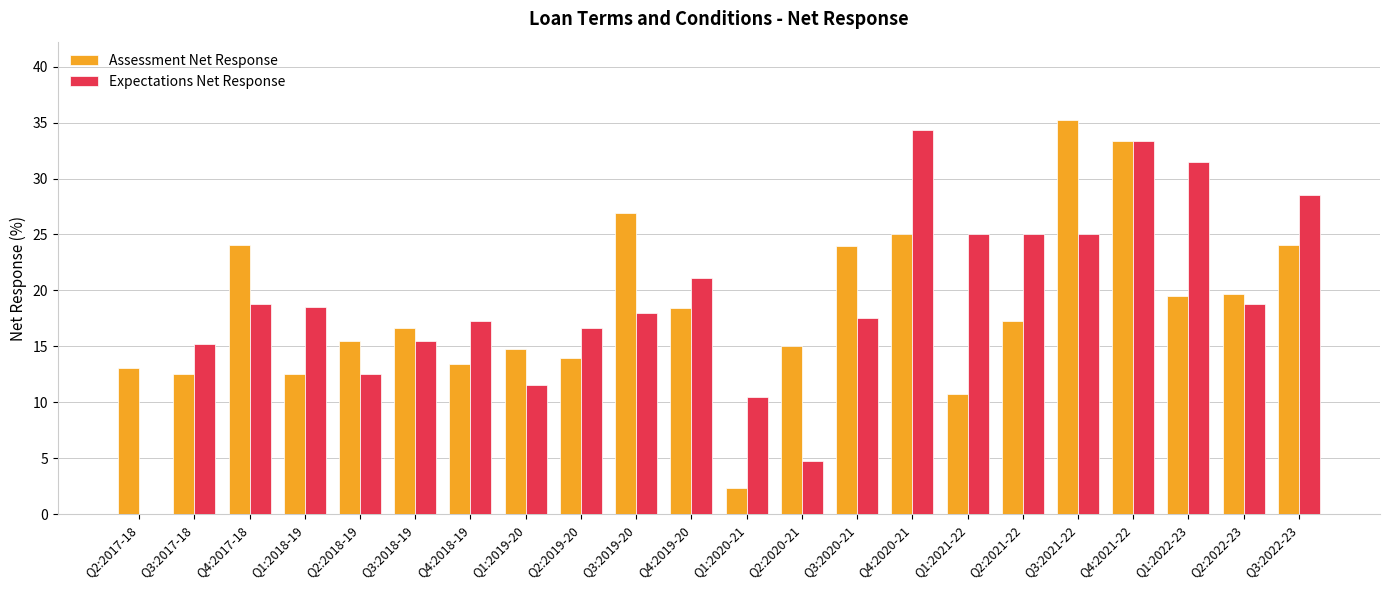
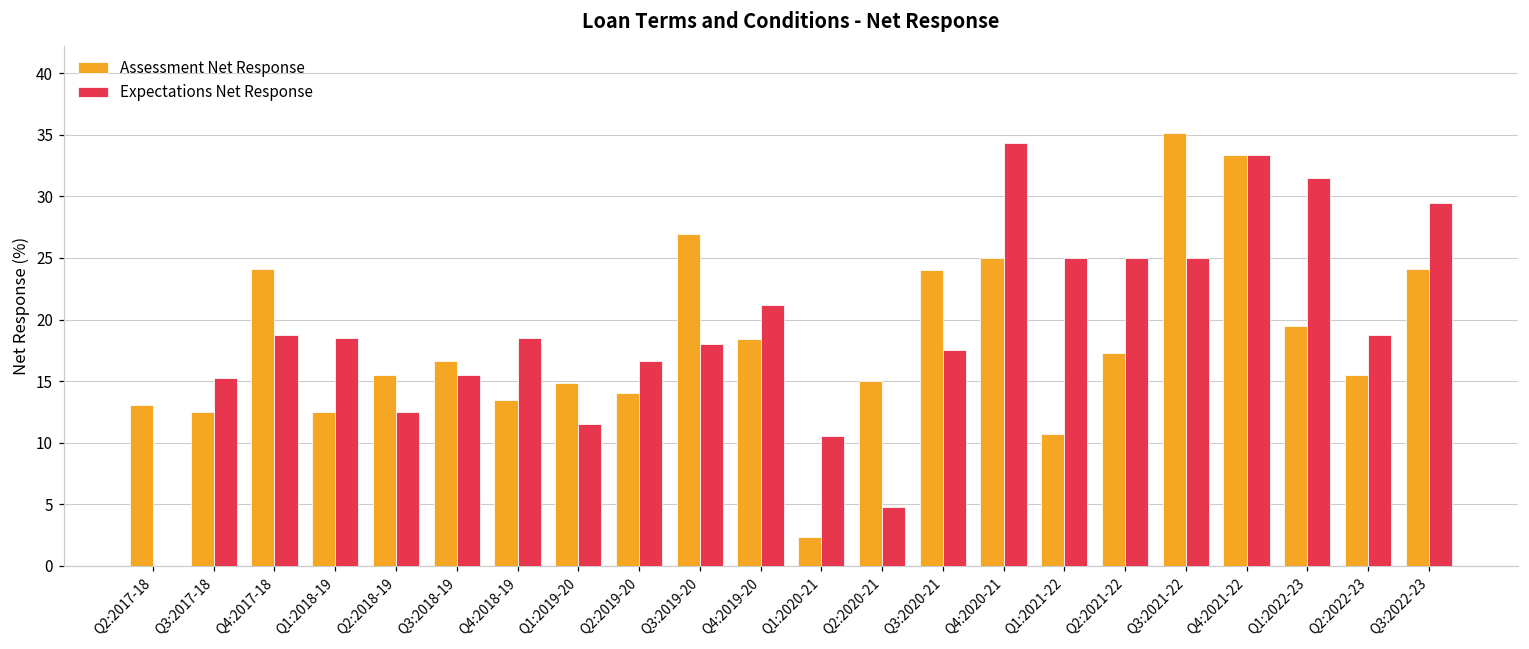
  {
    "Assessment Net Response": {
      "Q2:2017-18": 13.0,
      "Q3:2017-18": 12.5,
      "Q4:2017-18": 24.1,
      "Q1:2018-19": 12.5,
      "Q2:2018-19": 15.5,
      "Q3:2018-19": 16.7,
      "Q4:2018-19": 13.5,
      "Q1:2019-20": 14.8,
      "Q2:2019-20": 14.0,
      "Q3:2019-20": 26.9,
      "Q4:2019-20": 18.4,
      "Q1:2020-21": 2.4,
      "Q2:2020-21": 15.0,
      "Q3:2020-21": 24.0,
      "Q4:2020-21": 25.0,
      "Q1:2021-22": 10.7,
      "Q2:2021-22": 17.3,
      "Q3:2021-22": 35.2,
      "Q4:2021-22": 33.3,
      "Q1:2022-23": 19.5,
-     "Q2:2022-23": 19.6,
+     "Q2:2022-23": 15.5,
      "Q3:2022-23": 24.1
    },
    "Expectations Net Response": {
      "Q2:2017-18": 0.0,
      "Q3:2017-18": 15.2,
      "Q4:2017-18": 18.8,
      "Q1:2018-19": 18.5,
      "Q2:2018-19": 12.5,
      "Q3:2018-19": 15.5,
-     "Q4:2018-19": 17.3,
+     "Q4:2018-19": 18.5,
      "Q1:2019-20": 11.5,
      "Q2:2019-20": 16.7,
      "Q3:2019-20": 18.0,
      "Q4:2019-20": 21.2,
      "Q1:2020-21": 10.5,
      "Q2:2020-21": 4.8,
      "Q3:2020-21": 17.5,
      "Q4:2020-21": 34.3,
      "Q1:2021-22": 25.0,
      "Q2:2021-22": 25.0,
      "Q3:2021-22": 25.0,
      "Q4:2021-22": 33.3,
      "Q1:2022-23": 31.5,
      "Q2:2022-23": 18.8,
-     "Q3:2022-23": 28.6
+     "Q3:2022-23": 29.5
    }
  }
